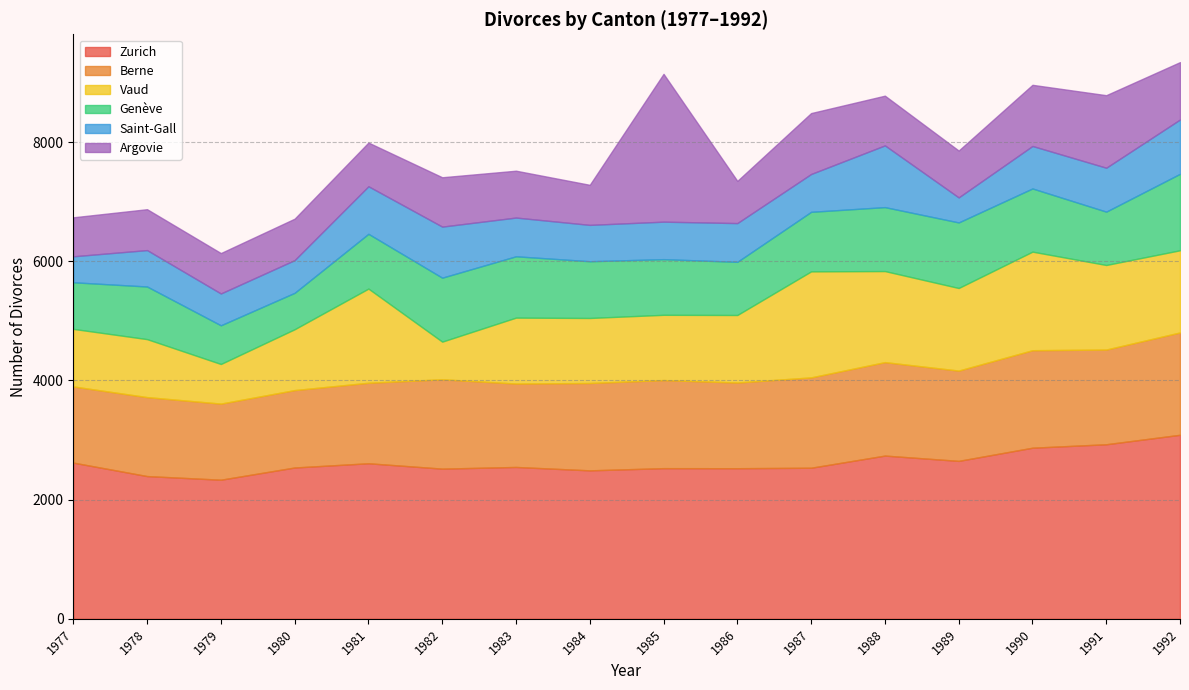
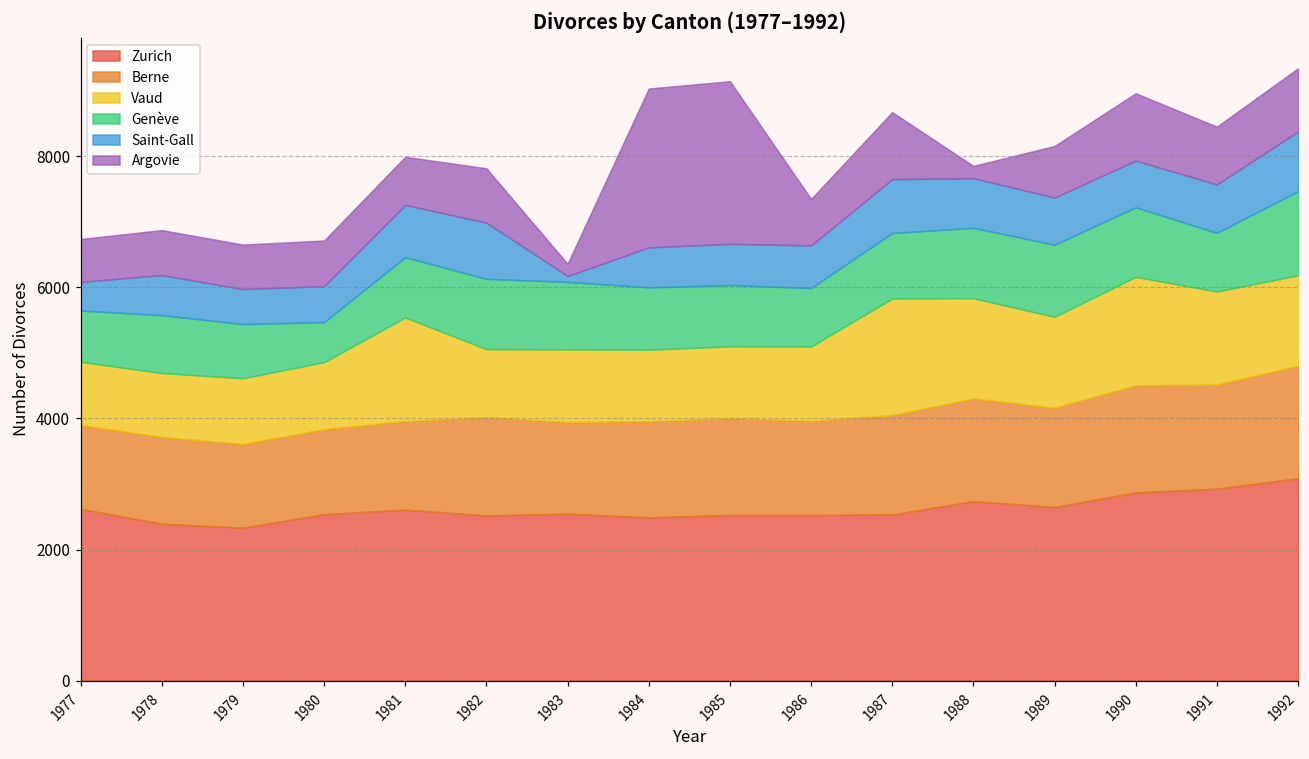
  {
    "Vaud": {
      "1977": 1000,
      "1978": 1000,
-     "1979": 700,
+     "1979": 1000,
      "1980": 1000,
      "1981": 1600,
-     "1982": 600,
+     "1982": 1000,
      "1983": 1100,
      "1984": 1100,
      "1985": 1100,
      "1986": 1100,
      "1987": 1800,
      "1988": 1500,
      "1989": 1400,
      "1990": 1700,
      "1991": 1400,
      "1992": 1400
    },
    "Genève": {
      "1977": 800,
      "1978": 900,
-     "1979": 600,
+     "1979": 800,
      "1980": 600,
      "1981": 900,
      "1982": 1100,
      "1983": 1000,
      "1984": 1000,
      "1985": 900,
      "1986": 900,
      "1987": 1000,
      "1988": 1100,
      "1989": 1100,
      "1990": 1100,
      "1991": 900,
      "1992": 1300
    },
    "Saint-Gall": {
      "1977": 400,
      "1978": 600,
      "1979": 500,
      "1980": 500,
      "1981": 800,
      "1982": 900,
-     "1983": 700,
+     "1983": 100,
      "1984": 600,
      "1985": 600,
      "1986": 700,
-     "1987": 600,
-     "1988": 1000,
-     "1989": 400,
+     "1987": 800,
+     "1988": 800,
+     "1989": 700,
      "1990": 700,
      "1991": 700,
      "1992": 900
    },
    "Argovie": {
      "1977": 700,
      "1978": 700,
      "1979": 700,
      "1980": 700,
      "1981": 700,
      "1982": 800,
-     "1983": 800,
-     "1984": 700,
+     "1983": 200,
+     "1984": 2400,
      "1985": 2500,
      "1986": 700,
      "1987": 1000,
-     "1988": 800,
+     "1988": 200,
      "1989": 800,
      "1990": 1000,
-     "1991": 1200,
+     "1991": 900,
      "1992": 1000
    }
  }
